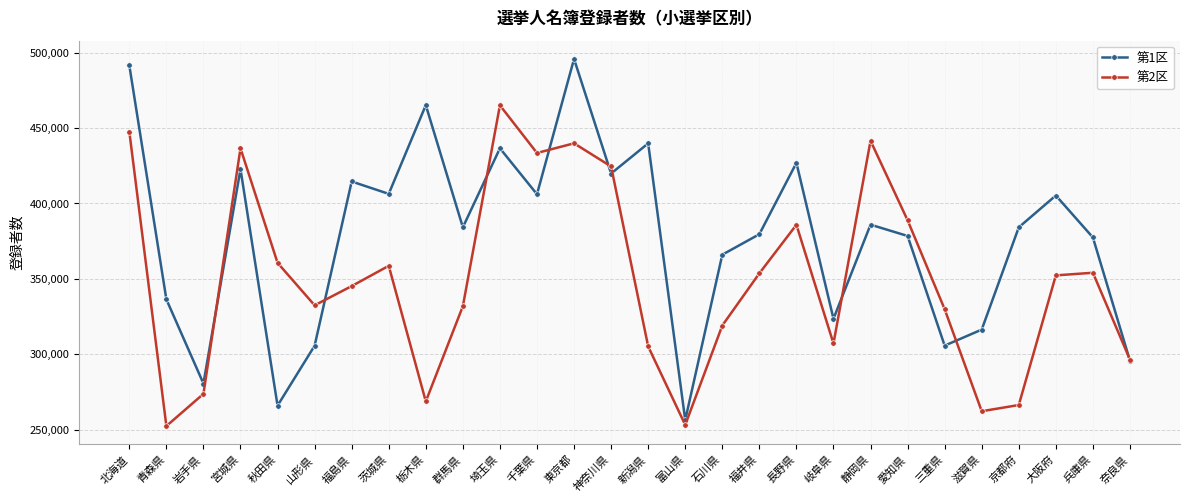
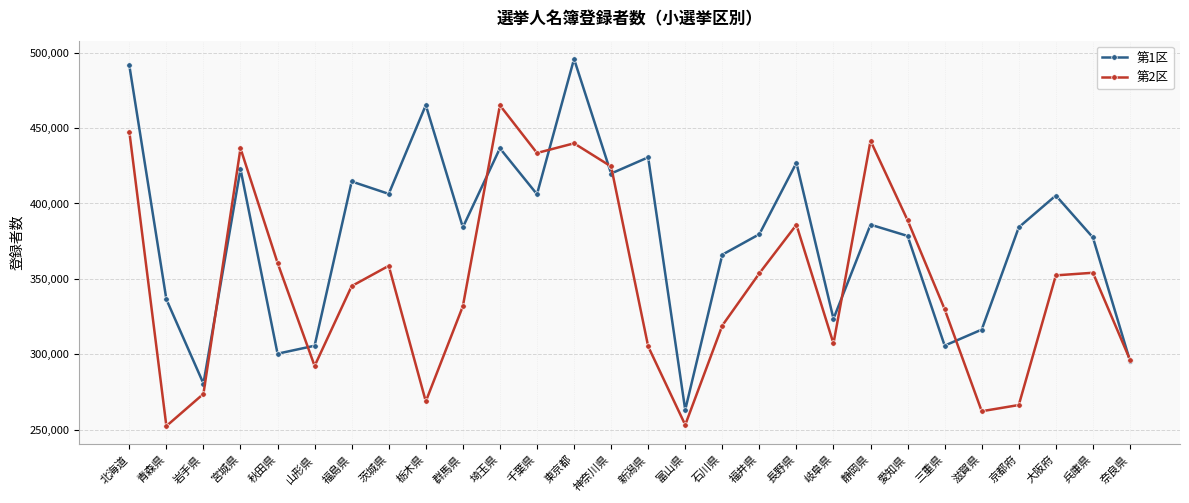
  {
    "第1区": {
      "北海道": "492,000",
      "青森県": "336,000",
      "岩手県": "281,000",
      "宮城県": "423,000",
-     "秋田県": "266,000",
+     "秋田県": "300,000",
      "山形県": "306,000",
      "福島県": "415,000",
      "茨城県": "406,000",
      "栃木県": "465,000",
      "群馬県": "384,000",
      "埼玉県": "437,000",
      "千葉県": "406,000",
      "東京都": "496,000",
      "神奈川県": "420,000",
-     "新潟県": "440,000",
-     "富山県": "256,000",
+     "新潟県": "431,000",
+     "富山県": "263,000",
      "石川県": "366,000",
      "福井県": "380,000",
      "長野県": "427,000",
      "岐阜県": "324,000",
      "静岡県": "386,000",
      "愛知県": "378,000",
      "三重県": "306,000",
      "滋賀県": "316,000",
      "京都府": "384,000",
      "大阪府": "405,000",
      "兵庫県": "377,000"
    },
    "第2区": {
      "北海道": "448,000",
      "青森県": "253,000",
      "岩手県": "274,000",
      "宮城県": "437,000",
      "秋田県": "361,000",
-     "山形県": "333,000",
+     "山形県": "292,000",
      "福島県": "345,000",
      "茨城県": "359,000",
      "栃木県": "269,000",
      "群馬県": "332,000",
      "埼玉県": "465,000",
      "千葉県": "433,000",
      "東京都": "440,000",
      "神奈川県": "424,000",
      "新潟県": "305,000",
      "富山県": "253,000",
      "石川県": "319,000",
      "福井県": "354,000",
      "長野県": "386,000",
      "岐阜県": "307,000",
      "静岡県": "442,000",
      "愛知県": "389,000",
      "三重県": "330,000",
      "滋賀県": "262,000",
      "京都府": "266,000",
      "大阪府": "352,000",
      "兵庫県": "354,000"
    }
  }
